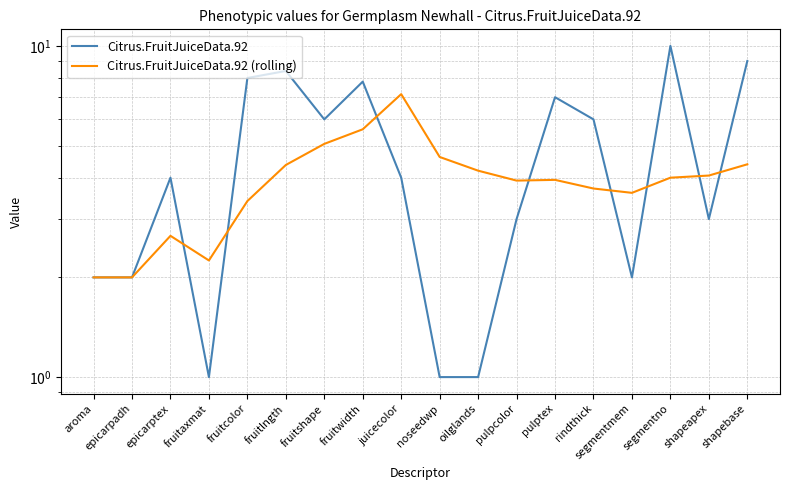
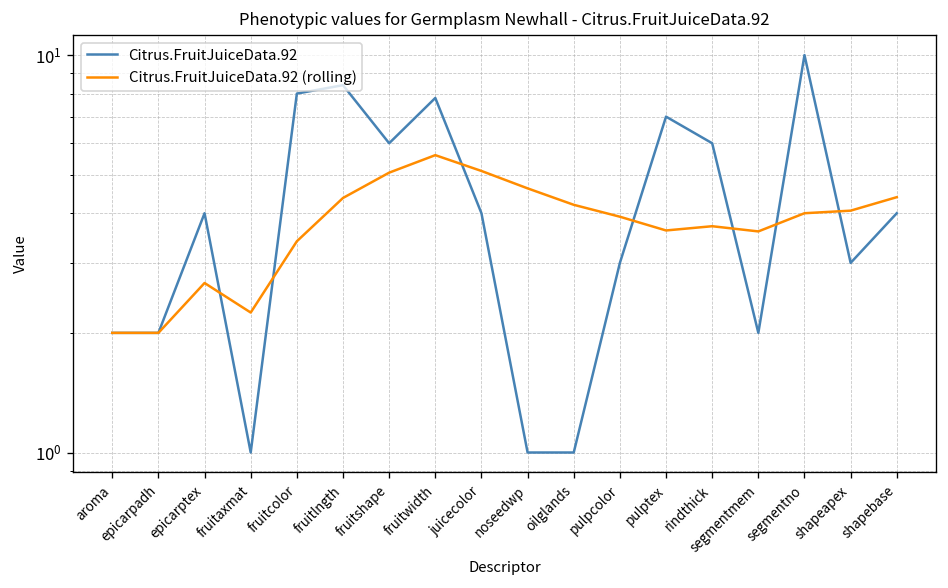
  {
    "Citrus.FruitJuiceData.92": {
      "epicarptex": 4,
      "fruitaxmat": 1,
      "fruitshape": 6,
      "fruitwidth": 7.8,
      "juicecolor": 4,
      "noseedwp": 1,
      "oilglands": 1,
      "pulpcolor": 3,
      "pulptex": 7,
      "rindthick": 6,
      "segmentmem": 2,
      "segmentno": 10,
      "shapeapex": 3,
-     "shapebase": 9
+     "shapebase": 4
    },
    "Citrus.FruitJuiceData.92 (rolling)": {
      "epicarptex": 2.7,
      "fruitaxmat": 2.3,
      "fruitcolor": 3.4,
      "fruitlngth": 4.4,
      "fruitshape": 5.1,
      "fruitwidth": 5.6,
-     "juicecolor": 7.2,
+     "juicecolor": 5.1,
      "noseedwp": 4.6,
      "oilglands": 4.2,
      "pulpcolor": 3.9,
-     "pulptex": 3.9,
+     "pulptex": 3.6,
      "rindthick": 3.7,
      "segmentmem": 3.6,
      "segmentno": 4.0,
      "shapeapex": 4.1,
      "shapebase": 4.4
    }
  }
